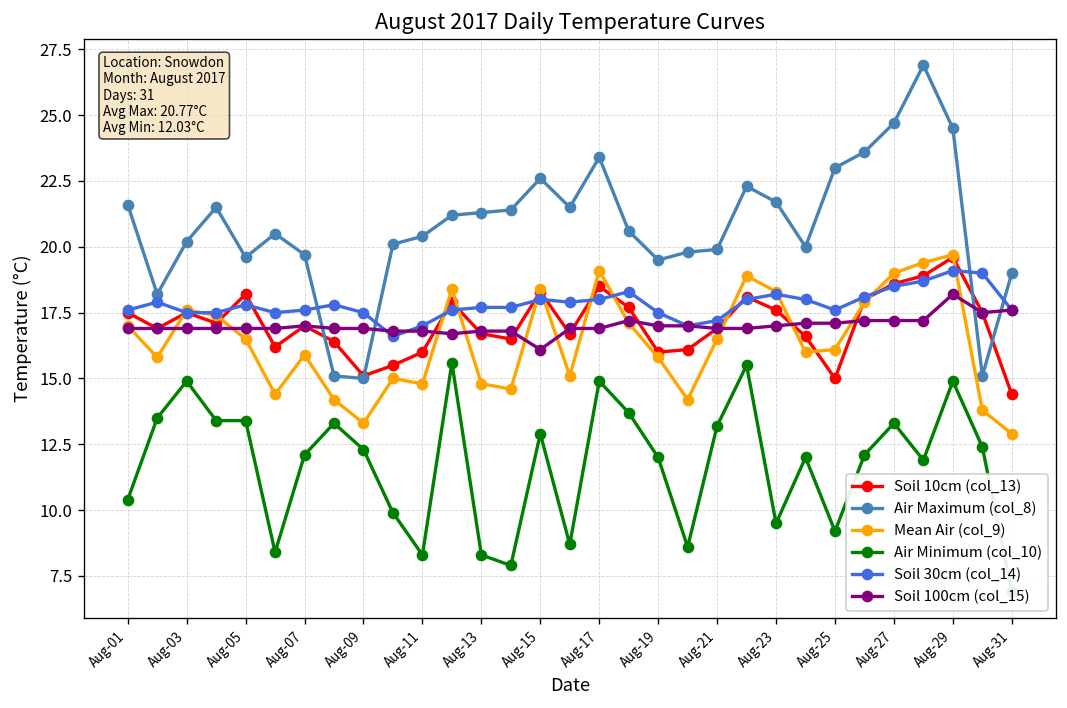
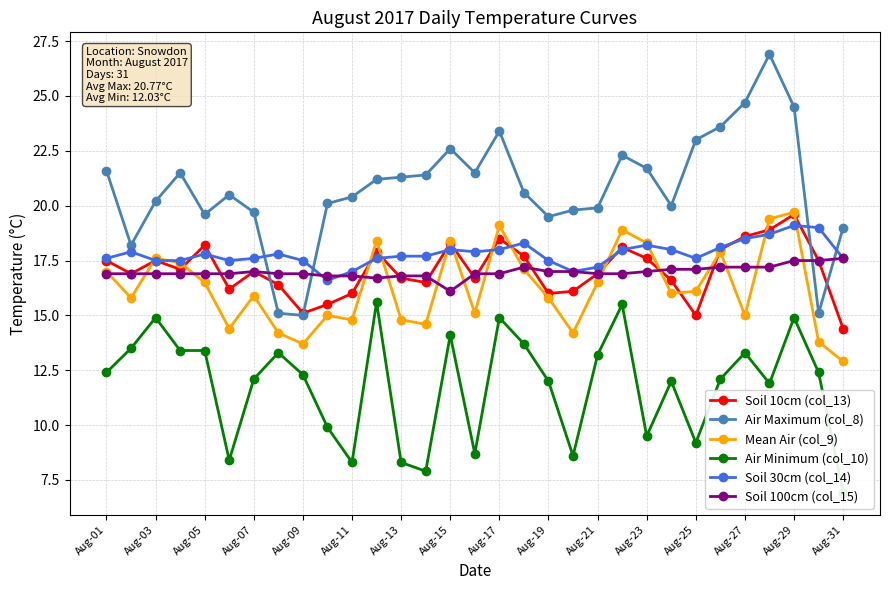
  {
    "Soil 10cm (col_13)": {
      "Aug-05": 18.2,
      "Aug-11": 16.0,
      "Aug-17": 18.5,
      "Aug-19": 16.0,
      "Aug-23": 17.6,
      "Aug-25": 15.0,
      "Aug-31": 14.4
    },
    "Mean Air (col_9)": {
      "Aug-05": 16.5,
      "Aug-07": 15.9,
-     "Aug-09": 13.3,
+     "Aug-09": 13.7,
      "Aug-11": 14.8,
      "Aug-13": 14.8,
      "Aug-17": 19.1,
      "Aug-19": 15.8,
      "Aug-21": 16.5,
      "Aug-25": 16.1,
-     "Aug-27": 19,
+     "Aug-27": 15,
      "Aug-31": 12.9
    },
    "Air Minimum (col_10)": {
-     "Aug-01": 10.4,
+     "Aug-01": 12.4,
      "Aug-03": 14.9,
      "Aug-05": 13.4,
      "Aug-07": 12.1,
      "Aug-09": 12.3,
      "Aug-11": 8.3,
      "Aug-13": 8.3,
-     "Aug-15": 12.9,
+     "Aug-15": 14.1,
      "Aug-17": 14.9,
      "Aug-19": 12.0,
      "Aug-21": 13.2,
      "Aug-23": 9.5,
      "Aug-25": 9.2,
      "Aug-27": 13.3,
      "Aug-29": 14.9
    },
    "Soil 100cm (col_15)": {
      "Aug-03": 16.9,
      "Aug-05": 16.9,
      "Aug-09": 16.9,
      "Aug-11": 16.8,
      "Aug-15": 16.1,
      "Aug-17": 16.9,
      "Aug-19": 17.0,
      "Aug-23": 17.0,
      "Aug-25": 17.1,
      "Aug-27": 17.2,
-     "Aug-29": 18.2
+     "Aug-29": 17.5
    }
  }
